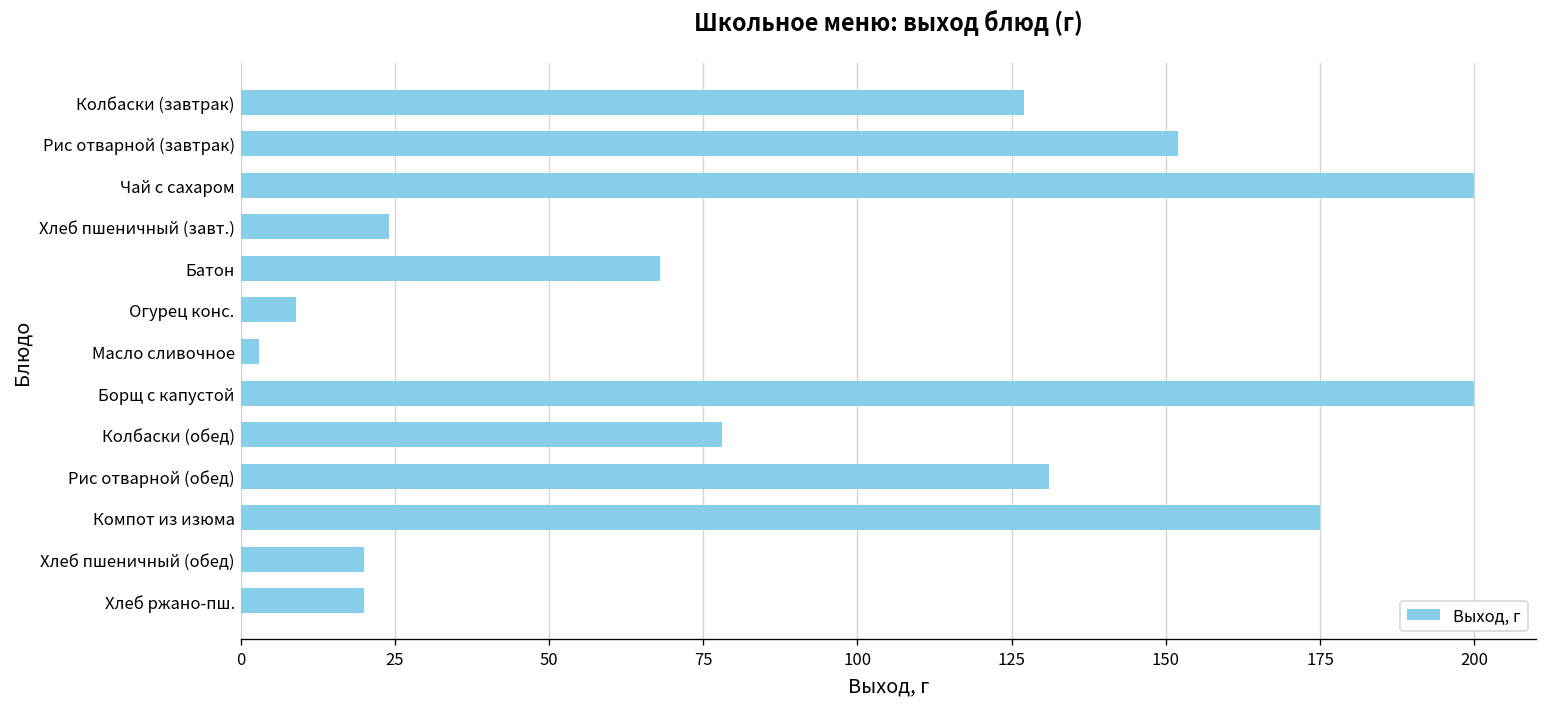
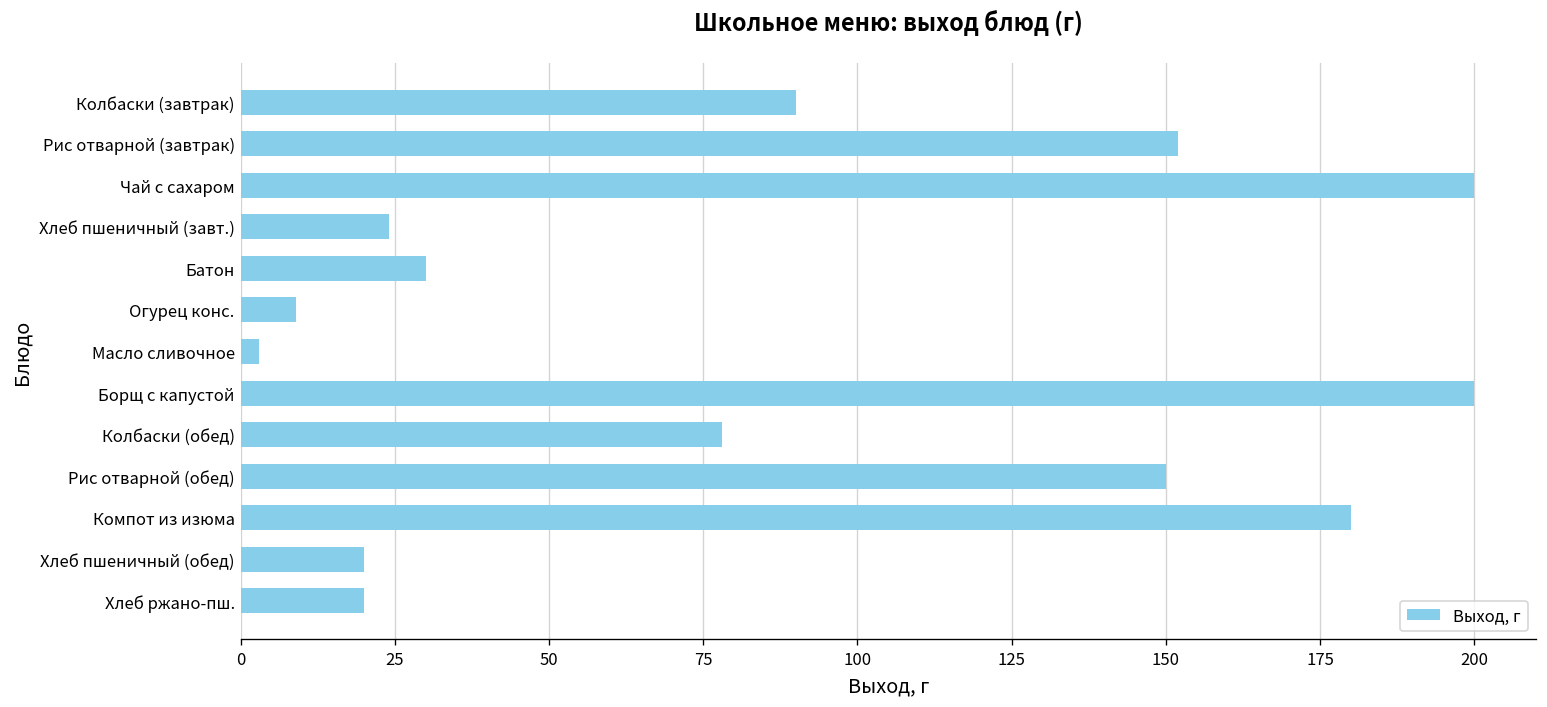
  {
-   "Колбаски (завтрак)": 127,
+   "Колбаски (завтрак)": 90,
    "Рис отварной (завтрак)": 152,
    "Чай с сахаром": 200,
    "Хлеб пшеничный (завт.)": 24,
-   "Батон": 68,
+   "Батон": 30,
    "Огурец конс.": 9,
    "Масло сливочное": 3,
    "Борщ с капустой": 200,
    "Колбаски (обед)": 78,
-   "Рис отварной (обед)": 131,
-   "Компот из изюма": 175,
+   "Рис отварной (обед)": 150,
+   "Компот из изюма": 180,
    "Хлеб пшеничный (обед)": 20,
    "Хлеб ржано-пш.": 20
  }
